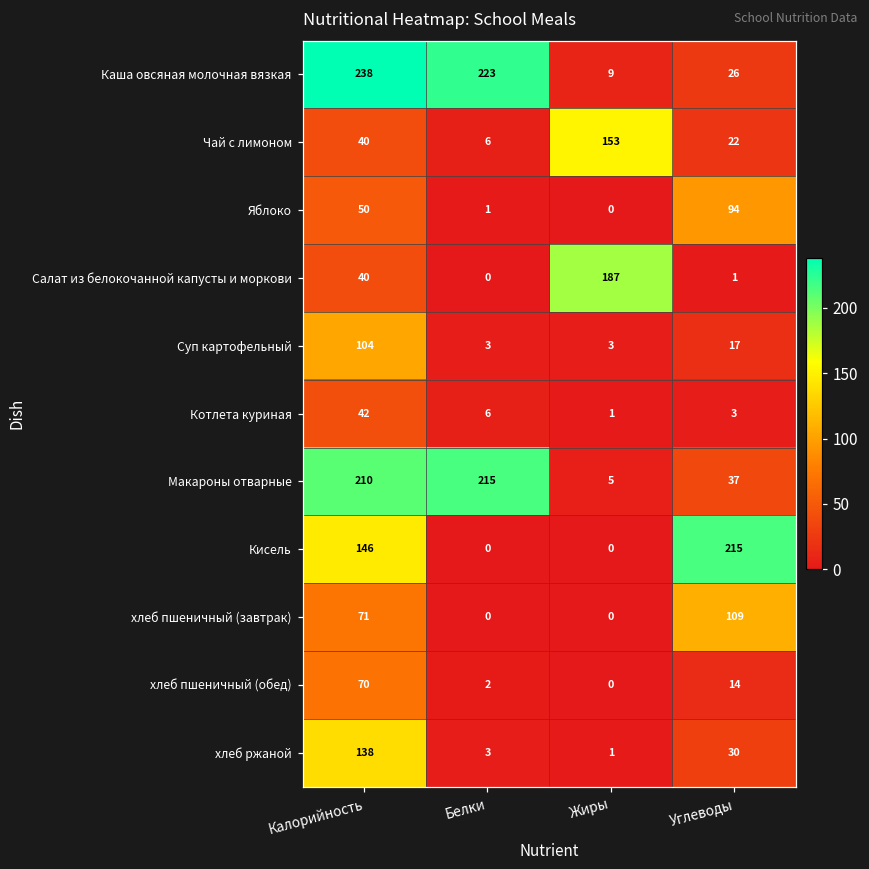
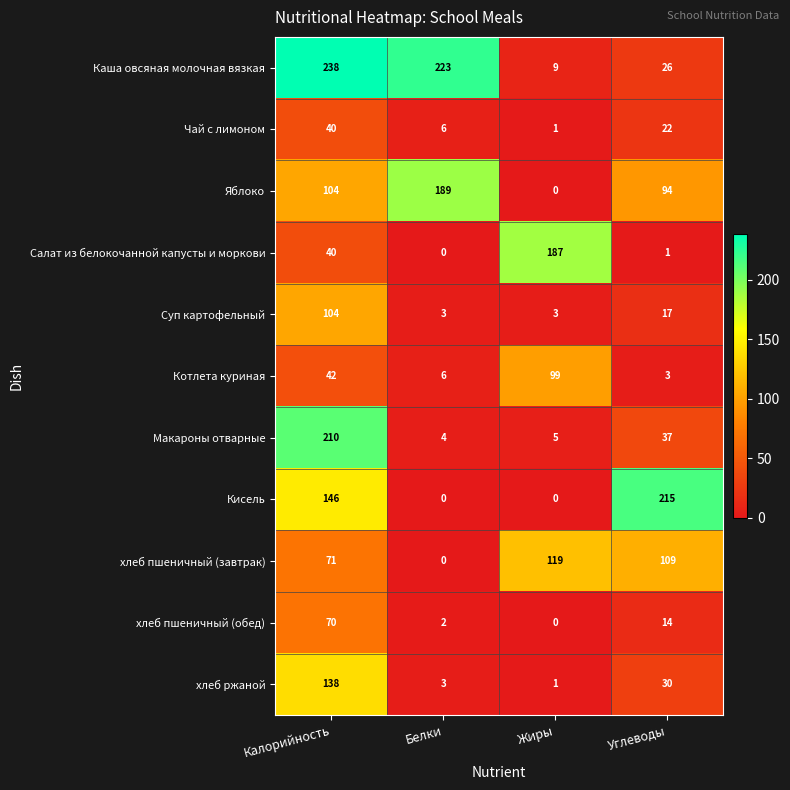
  {
    "Каша овсяная молочная вязкая": {
      "Калорийность": 238,
      "Белки": 223,
      "Жиры": 9,
      "Углеводы": 26
    },
    "Чай с лимоном": {
      "Калорийность": 40,
      "Белки": 6,
-     "Жиры": 153,
+     "Жиры": 1,
      "Углеводы": 22
    },
    "Яблоко": {
-     "Калорийность": 50,
-     "Белки": 1,
+     "Калорийность": 104,
+     "Белки": 189,
      "Жиры": 0,
      "Углеводы": 94
    },
    "Салат из белокочанной капусты и моркови": {
      "Калорийность": 40,
      "Белки": 0,
      "Жиры": 187,
      "Углеводы": 1
    },
    "Суп картофельный": {
      "Калорийность": 104,
      "Белки": 3,
      "Жиры": 3,
      "Углеводы": 17
    },
    "Котлета куриная": {
      "Калорийность": 42,
      "Белки": 6,
-     "Жиры": 1,
+     "Жиры": 99,
      "Углеводы": 3
    },
    "Макароны отварные": {
      "Калорийность": 210,
-     "Белки": 215,
+     "Белки": 4,
      "Жиры": 5,
      "Углеводы": 37
    },
    "Кисель": {
      "Калорийность": 146,
      "Белки": 0,
      "Жиры": 0,
      "Углеводы": 215
    },
    "хлеб пшеничный (завтрак)": {
      "Калорийность": 71,
      "Белки": 0,
-     "Жиры": 0,
+     "Жиры": 119,
      "Углеводы": 109
    },
    "хлеб пшеничный (обед)": {
      "Калорийность": 70,
      "Белки": 2,
      "Жиры": 0,
      "Углеводы": 14
    },
    "хлеб ржаной": {
      "Калорийность": 138,
      "Белки": 3,
      "Жиры": 1,
      "Углеводы": 30
    }
  }
